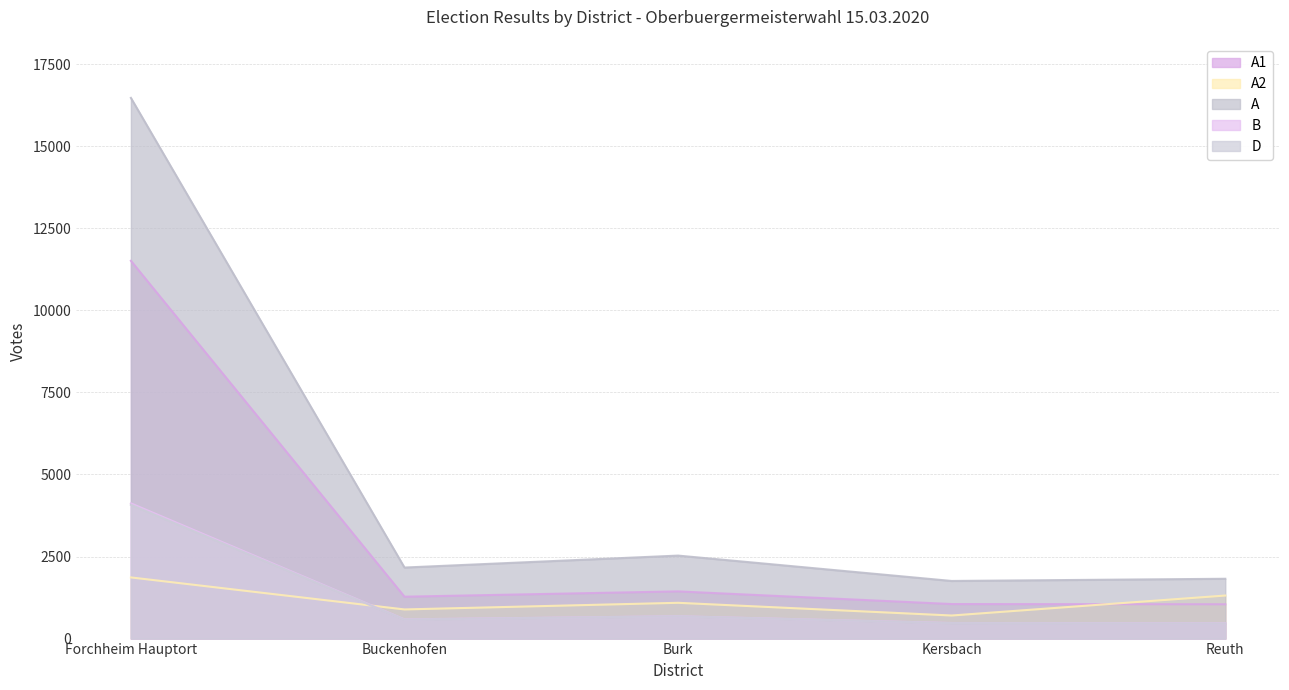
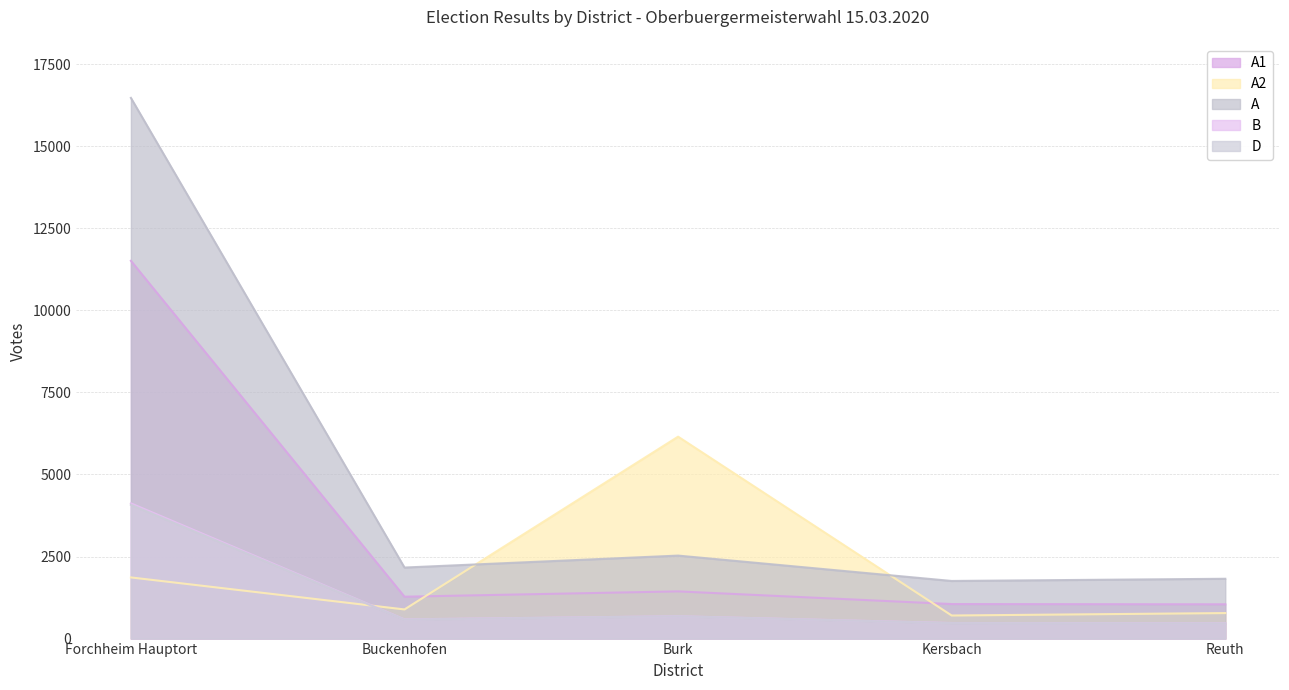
  {
    "A2": {
      "Forchheim Hauptort": 1900,
      "Buckenhofen": 900,
-     "Burk": 1100,
+     "Burk": 6200,
      "Kersbach": 700,
-     "Reuth": 1300
+     "Reuth": 800
    }
  }
